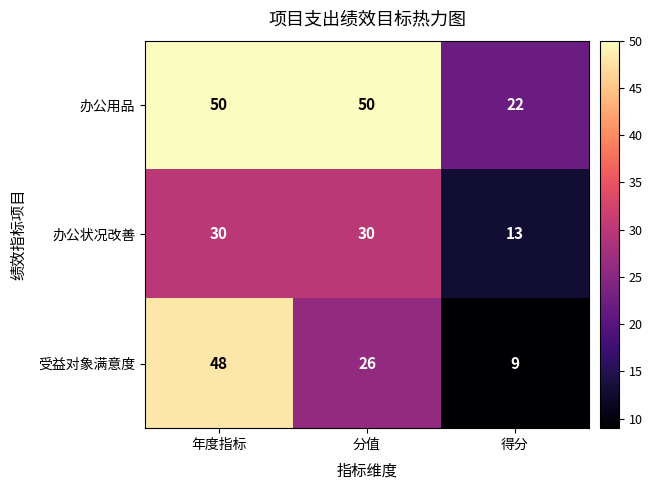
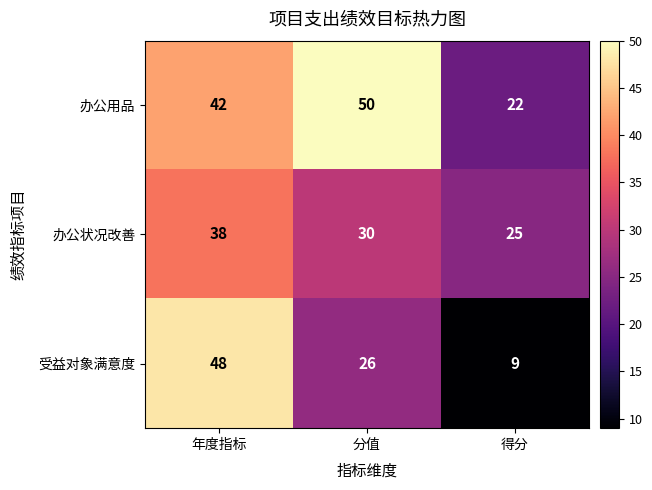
  {
    "办公用品": {
-     "年度指标": 50,
+     "年度指标": 42,
      "分值": 50,
      "得分": 22
    },
    "办公状况改善": {
-     "年度指标": 30,
+     "年度指标": 38,
      "分值": 30,
-     "得分": 13
+     "得分": 25
    },
    "受益对象满意度": {
      "年度指标": 48,
      "分值": 26,
      "得分": 9
    }
  }
